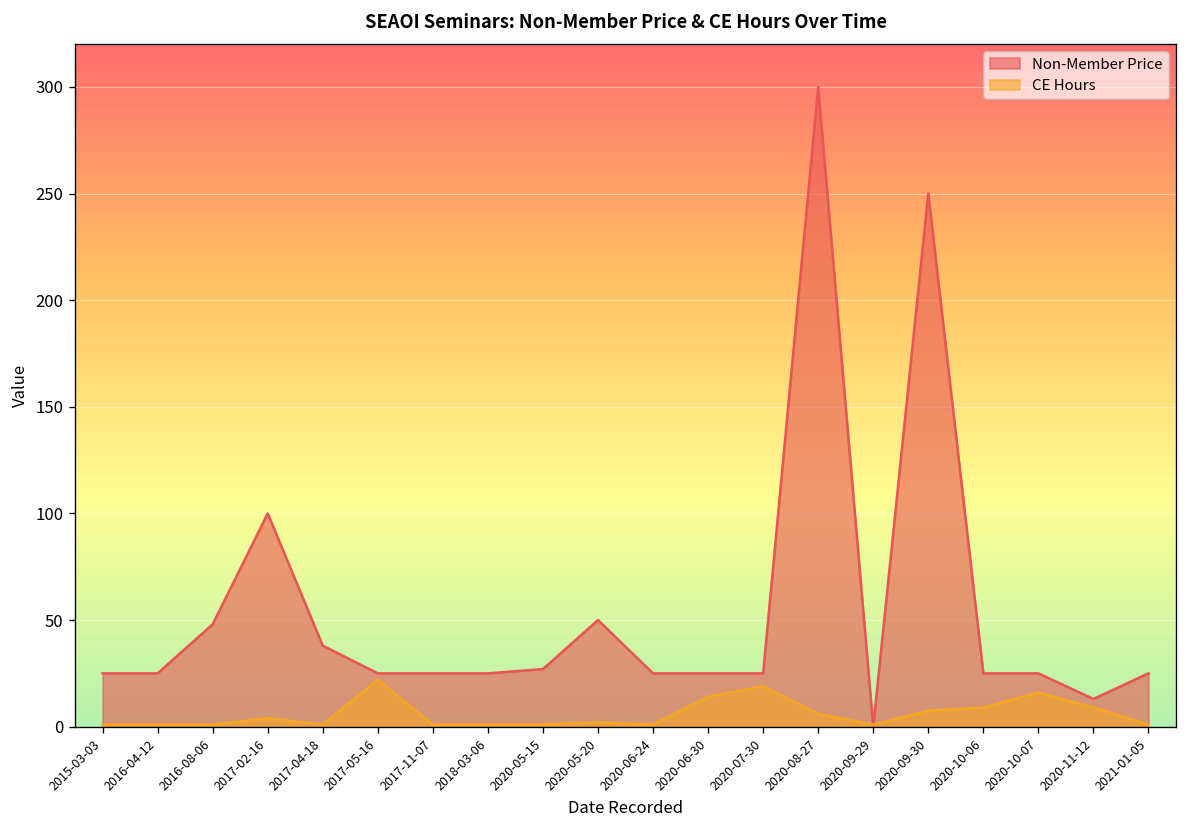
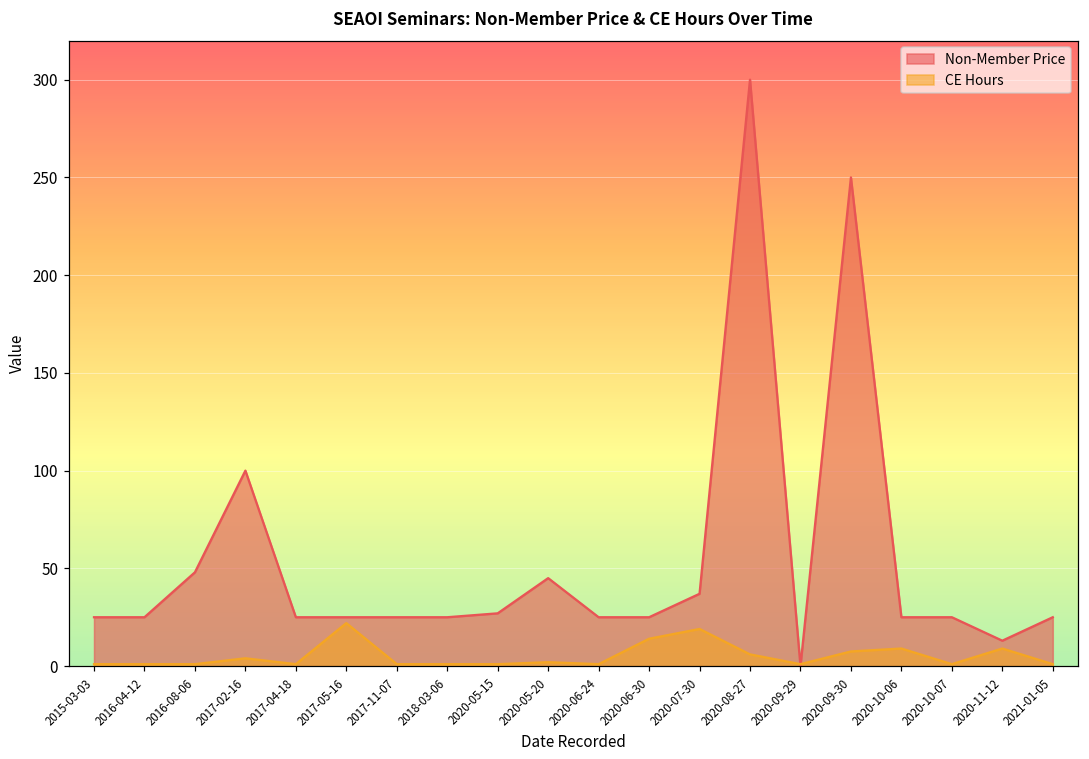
  {
    "Non-Member Price": {
      "2015-03-03": 25,
      "2016-04-12": 25,
      "2016-08-06": 48,
      "2017-02-16": 100,
-     "2017-04-18": 38,
+     "2017-04-18": 25,
      "2017-05-16": 25,
      "2017-11-07": 25,
      "2018-03-06": 25,
      "2020-05-15": 27,
-     "2020-05-20": 50,
+     "2020-05-20": 45,
      "2020-06-24": 25,
      "2020-06-30": 25,
-     "2020-07-30": 25,
+     "2020-07-30": 37,
      "2020-08-27": 300,
      "2020-09-30": 250,
      "2020-10-06": 25,
      "2020-10-07": 25,
      "2020-11-12": 13,
      "2021-01-05": 25
    },
    "CE Hours": {
      "2015-03-03": 1,
      "2016-04-12": 1,
      "2016-08-06": 1,
      "2017-02-16": 4,
      "2017-04-18": 1,
      "2017-05-16": 22,
      "2017-11-07": 1,
      "2018-03-06": 1,
      "2020-05-15": 1,
      "2020-05-20": 2,
      "2020-06-24": 1,
      "2020-06-30": 14,
      "2020-07-30": 19,
      "2020-08-27": 6,
      "2020-09-30": 8,
      "2020-10-06": 9,
-     "2020-10-07": 16,
+     "2020-10-07": 1,
      "2020-11-12": 9,
      "2021-01-05": 1
    }
  }
